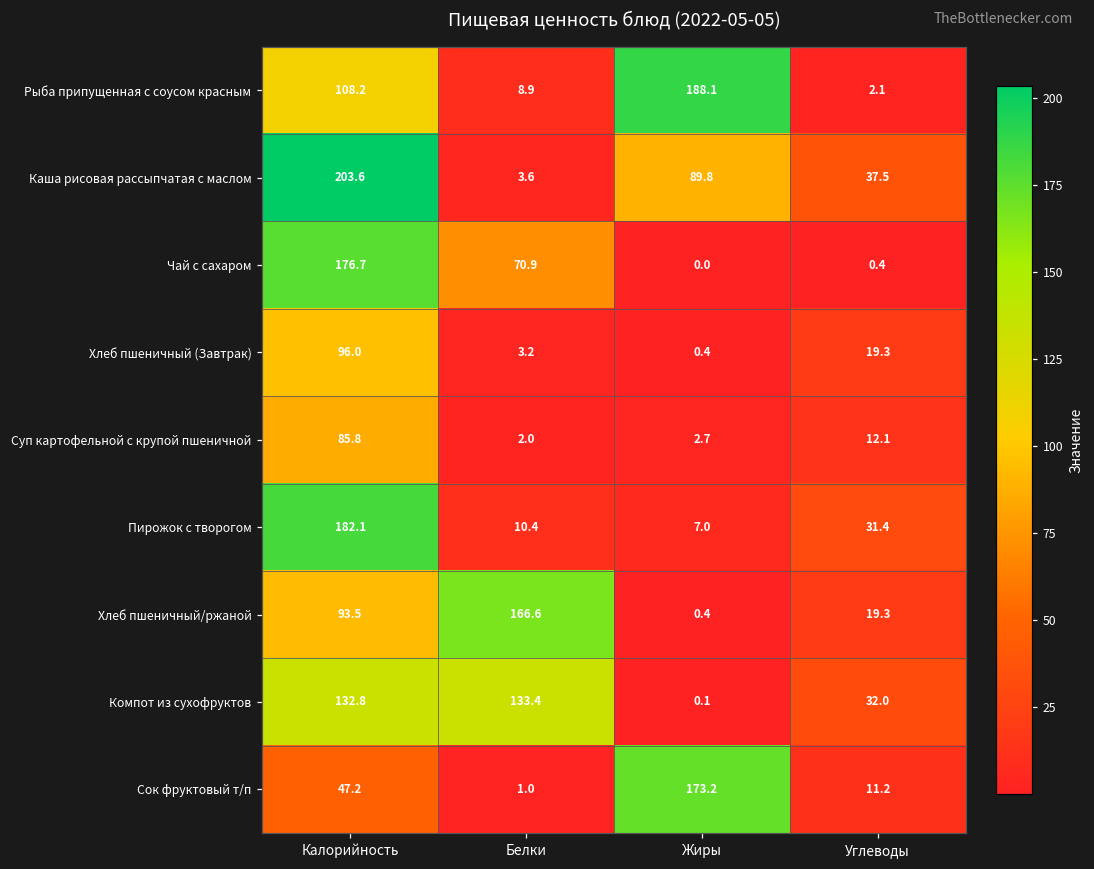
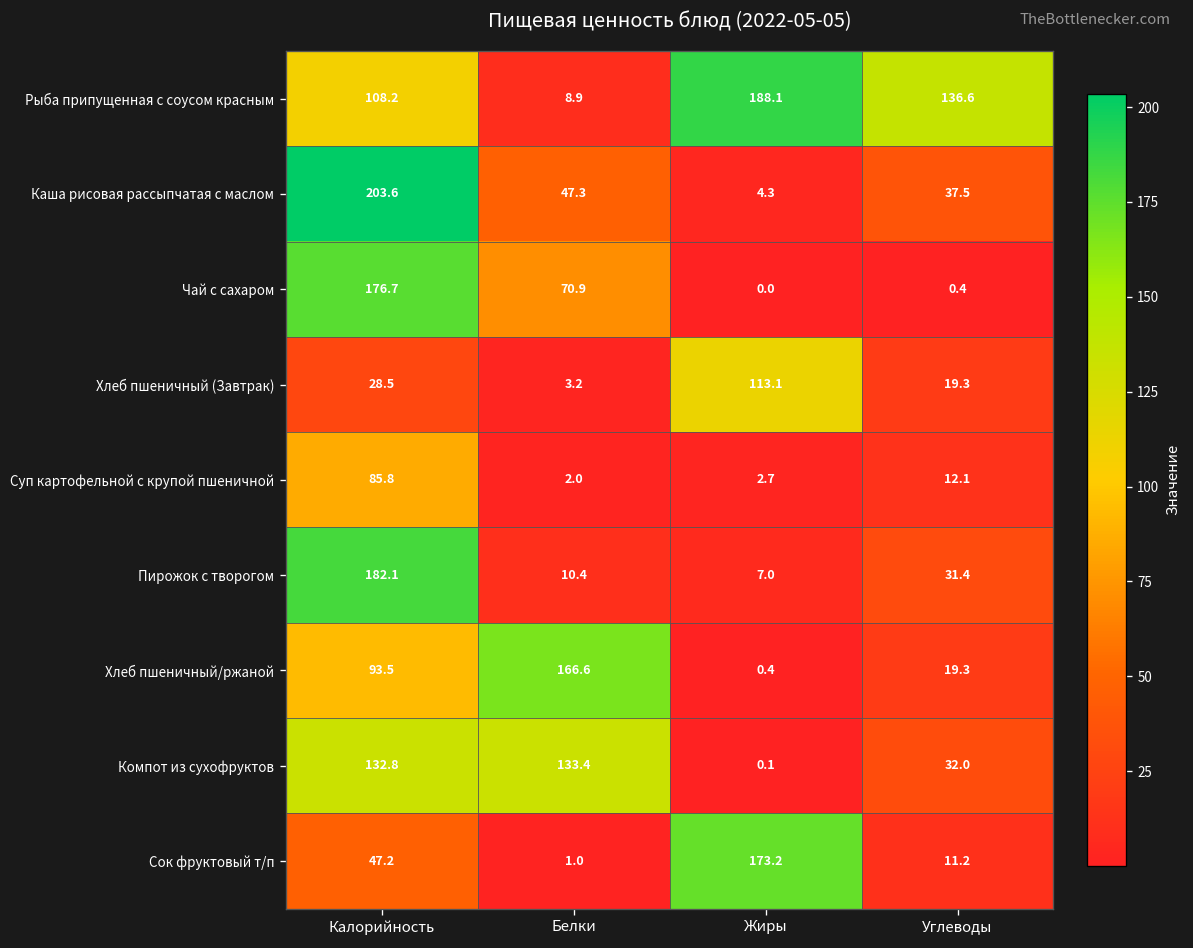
  {
    "Рыба припущенная с соусом красным": {
      "Калорийность": 108.2,
      "Белки": 8.9,
      "Жиры": 188.1,
-     "Углеводы": 2.1
+     "Углеводы": 136.6
    },
    "Каша рисовая рассыпчатая с маслом": {
      "Калорийность": 203.6,
-     "Белки": 3.6,
-     "Жиры": 89.8,
+     "Белки": 47.3,
+     "Жиры": 4.3,
      "Углеводы": 37.5
    },
    "Чай с сахаром": {
      "Калорийность": 176.7,
      "Белки": 70.9,
      "Жиры": 0.0,
      "Углеводы": 0.4
    },
    "Хлеб пшеничный (Завтрак)": {
-     "Калорийность": 96.0,
+     "Калорийность": 28.5,
      "Белки": 3.2,
-     "Жиры": 0.4,
+     "Жиры": 113.1,
      "Углеводы": 19.3
    },
    "Суп картофельной с крупой пшеничной": {
      "Калорийность": 85.8,
      "Белки": 2.0,
      "Жиры": 2.7,
      "Углеводы": 12.1
    },
    "Пирожок с творогом": {
      "Калорийность": 182.1,
      "Белки": 10.4,
      "Жиры": 7.0,
      "Углеводы": 31.4
    },
    "Хлеб пшеничный/ржаной": {
      "Калорийность": 93.5,
      "Белки": 166.6,
      "Жиры": 0.4,
      "Углеводы": 19.3
    },
    "Компот из сухофруктов": {
      "Калорийность": 132.8,
      "Белки": 133.4,
      "Жиры": 0.1,
      "Углеводы": 32.0
    },
    "Сок фруктовый т/п": {
      "Калорийность": 47.2,
      "Белки": 1.0,
      "Жиры": 173.2,
      "Углеводы": 11.2
    }
  }
